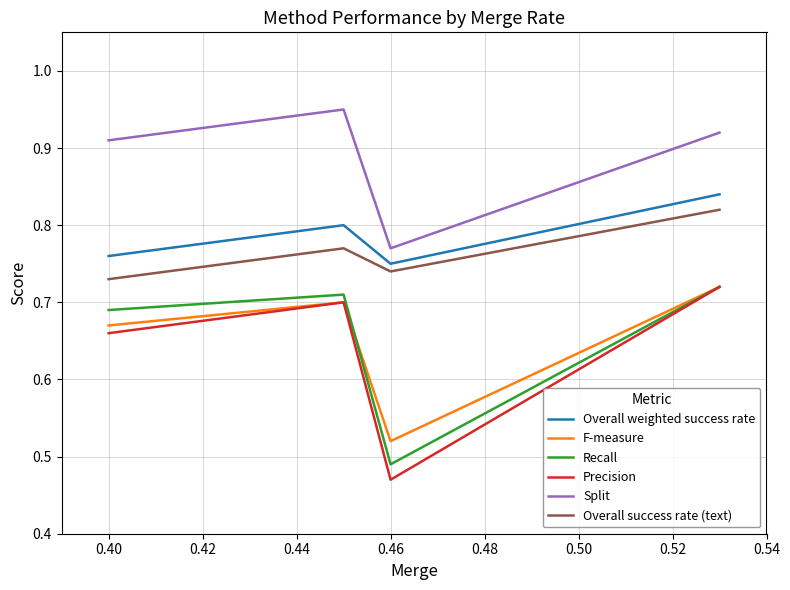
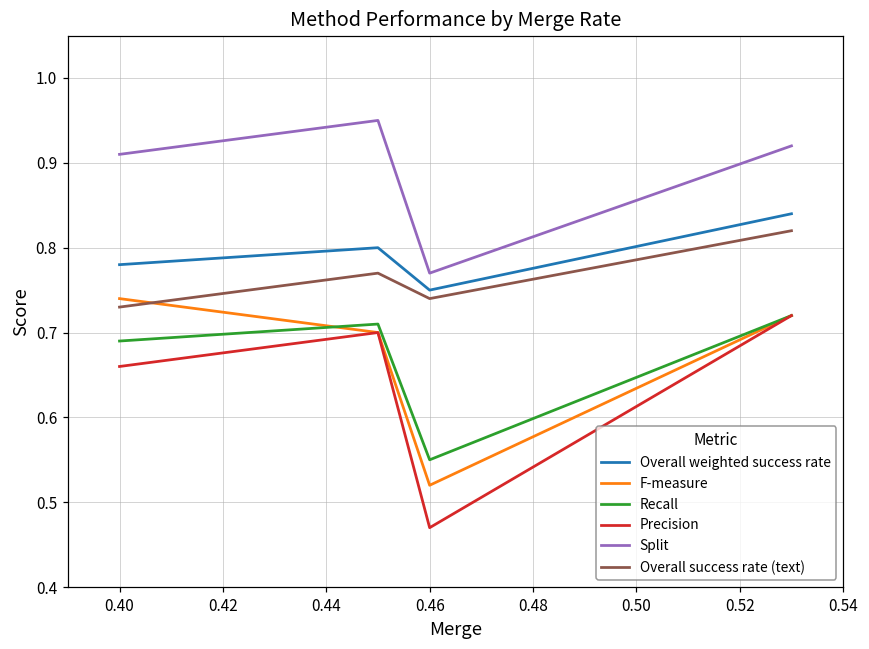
  {
    "Overall weighted success rate": {
-     "0.40": 0.76,
+     "0.40": 0.78,
      "0.46": 0.75
    },
    "F-measure": {
-     "0.40": 0.67,
+     "0.40": 0.74,
      "0.46": 0.52
    },
    "Recall": {
      "0.40": 0.69,
-     "0.46": 0.49
+     "0.46": 0.55
    },
    "Precision": {
      "0.40": 0.66,
      "0.46": 0.47
    },
    "Split": {
      "0.40": 0.91,
      "0.46": 0.77
    },
    "Overall success rate (text)": {
      "0.40": 0.73,
      "0.46": 0.74
    }
  }
